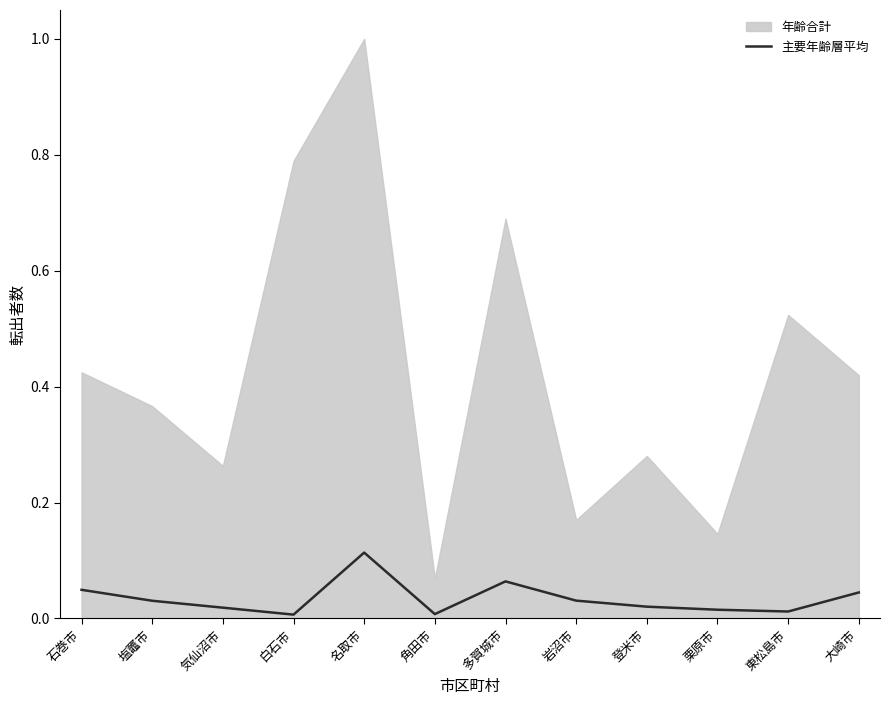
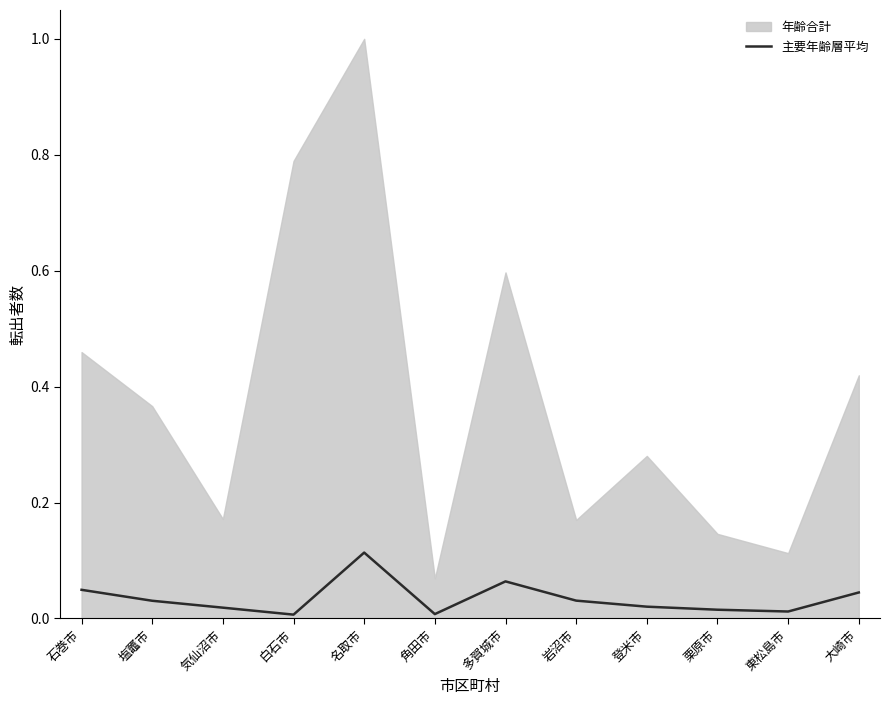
  {
    "年齢合計": {
-     "石巻市": 0.42,
+     "石巻市": 0.46,
      "塩竈市": 0.37,
-     "気仙沼市": 0.26,
+     "気仙沼市": 0.17,
      "白石市": 0.79,
      "名取市": 1.00,
      "角田市": 0.07,
-     "多賀城市": 0.69,
+     "多賀城市": 0.60,
      "岩沼市": 0.17,
      "登米市": 0.28,
      "栗原市": 0.15,
-     "東松島市": 0.52,
+     "東松島市": 0.11,
      "大崎市": 0.42
    },
    "主要年齢層平均": {
      "石巻市": 0.05,
      "塩竈市": 0.03,
      "気仙沼市": 0.02,
      "白石市": 0.01,
      "名取市": 0.11,
      "角田市": 0.01,
      "多賀城市": 0.06,
      "岩沼市": 0.03,
      "登米市": 0.02,
      "栗原市": 0.02,
      "東松島市": 0.01,
      "大崎市": 0.04
    }
  }
